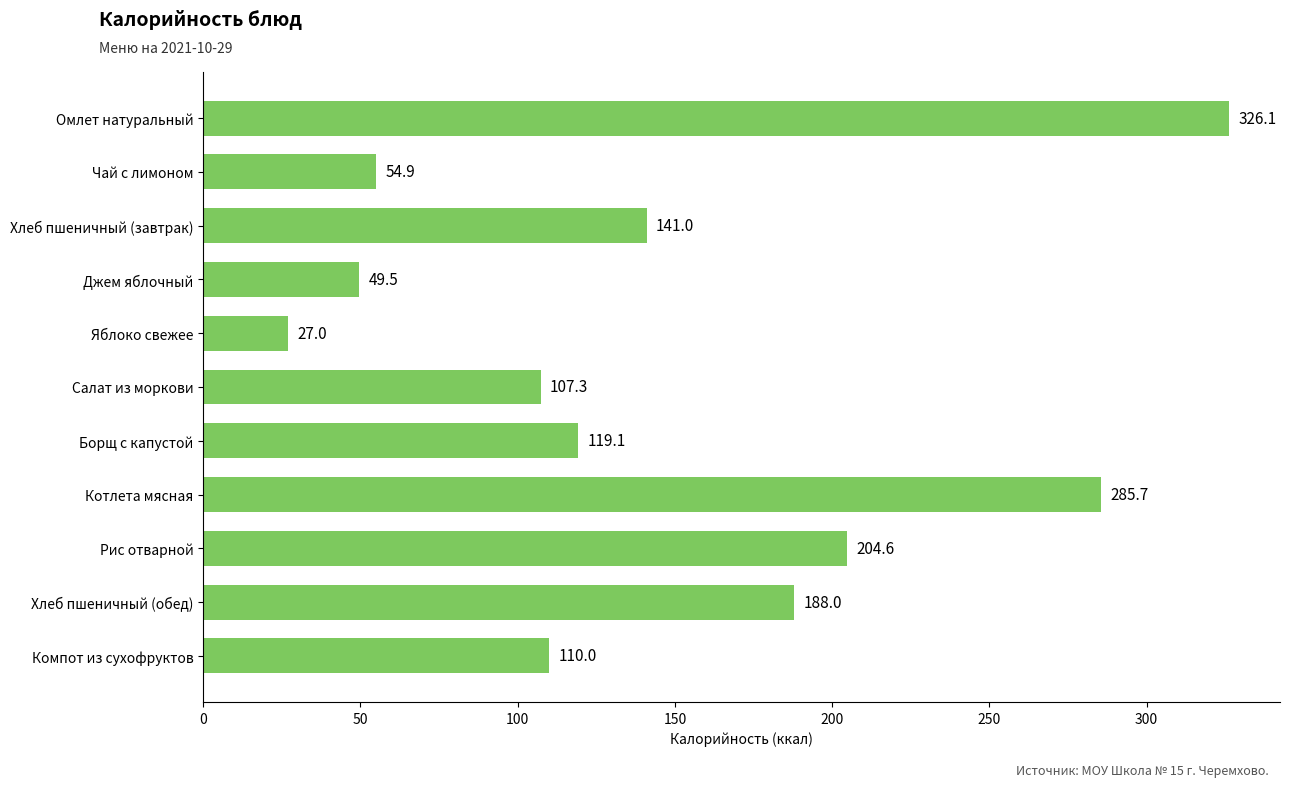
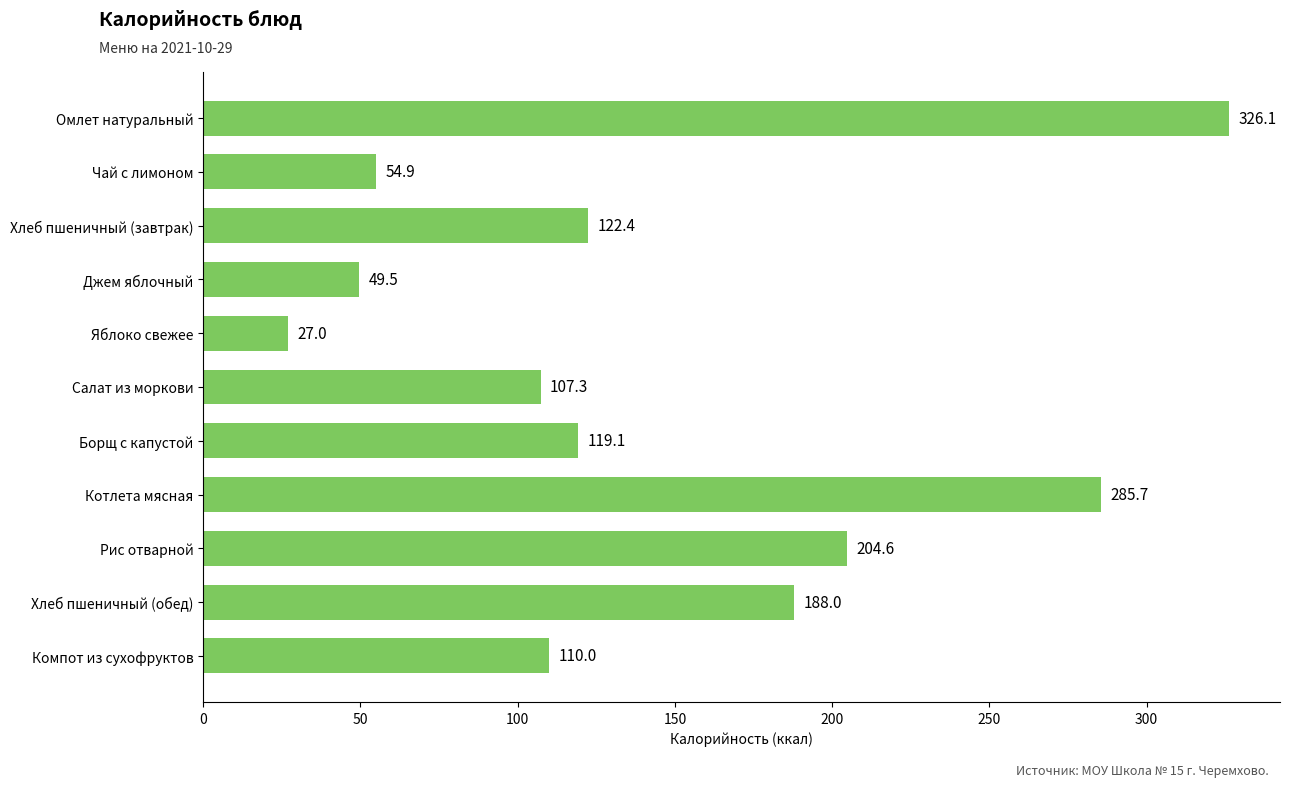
  {
    "Омлет натуральный": 326.1,
    "Чай с лимоном": 54.9,
-   "Хлеб пшеничный (завтрак)": 141.0,
+   "Хлеб пшеничный (завтрак)": 122.4,
    "Джем яблочный": 49.5,
    "Яблоко свежее": 27.0,
    "Салат из моркови": 107.3,
    "Борщ с капустой": 119.1,
    "Котлета мясная": 285.7,
    "Рис отварной": 204.6,
    "Хлеб пшеничный (обед)": 188.0,
    "Компот из сухофруктов": 110.0
  }
